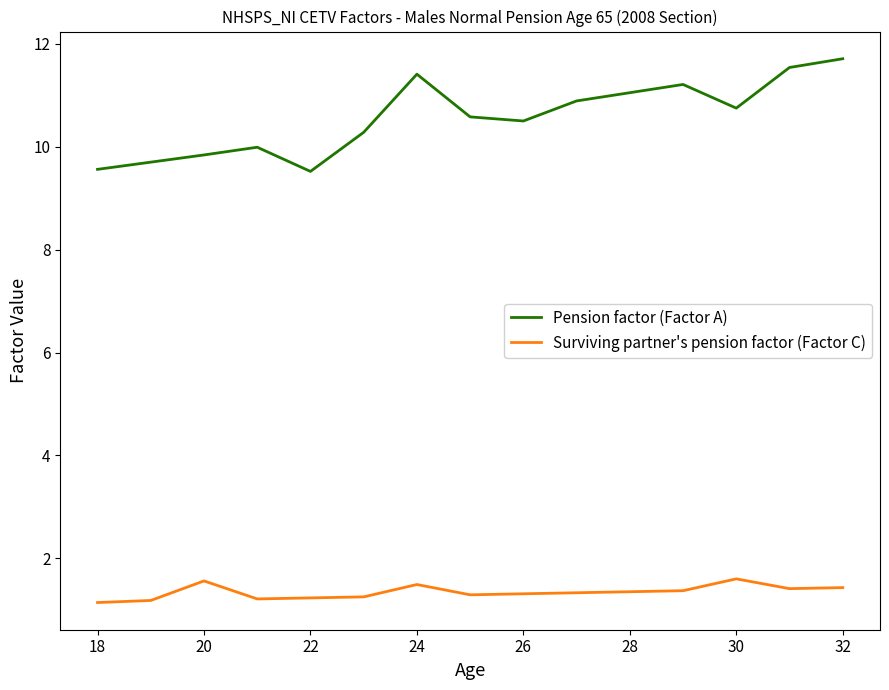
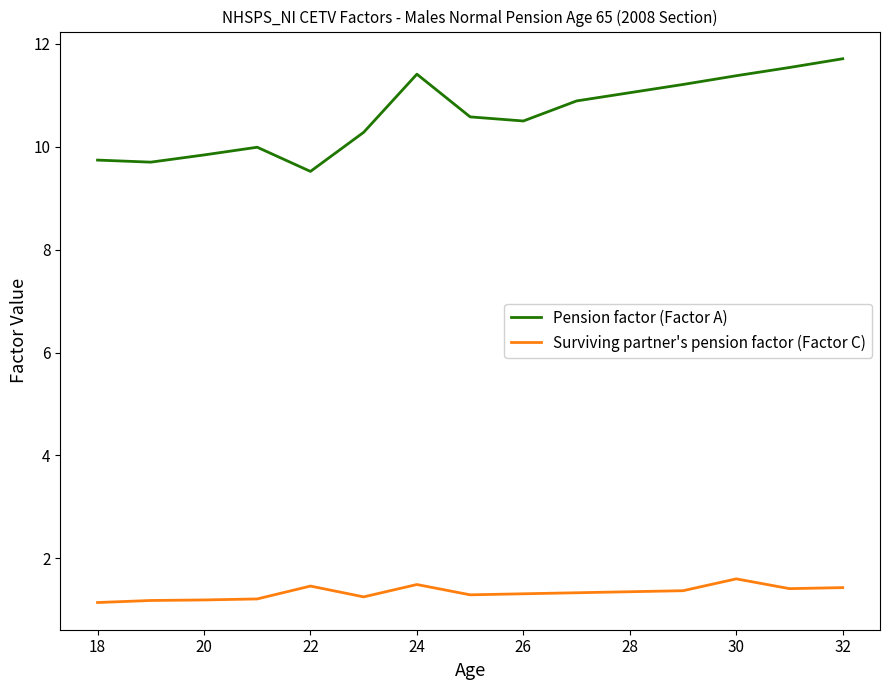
  {
    "Pension factor (Factor A)": {
-     "18": 9.6,
+     "18": 9.7,
      "20": 9.8,
      "22": 9.5,
      "24": 11.4,
      "26": 10.5,
      "28": 11.1,
-     "30": 10.8,
+     "30": 11.4,
      "32": 11.7
    },
    "Surviving partner's pension factor (Factor C)": {
      "18": 1.1,
-     "20": 1.6,
-     "22": 1.2,
+     "20": 1.2,
+     "22": 1.5,
      "24": 1.5,
      "26": 1.3,
      "28": 1.4,
      "30": 1.6,
      "32": 1.4
    }
  }
